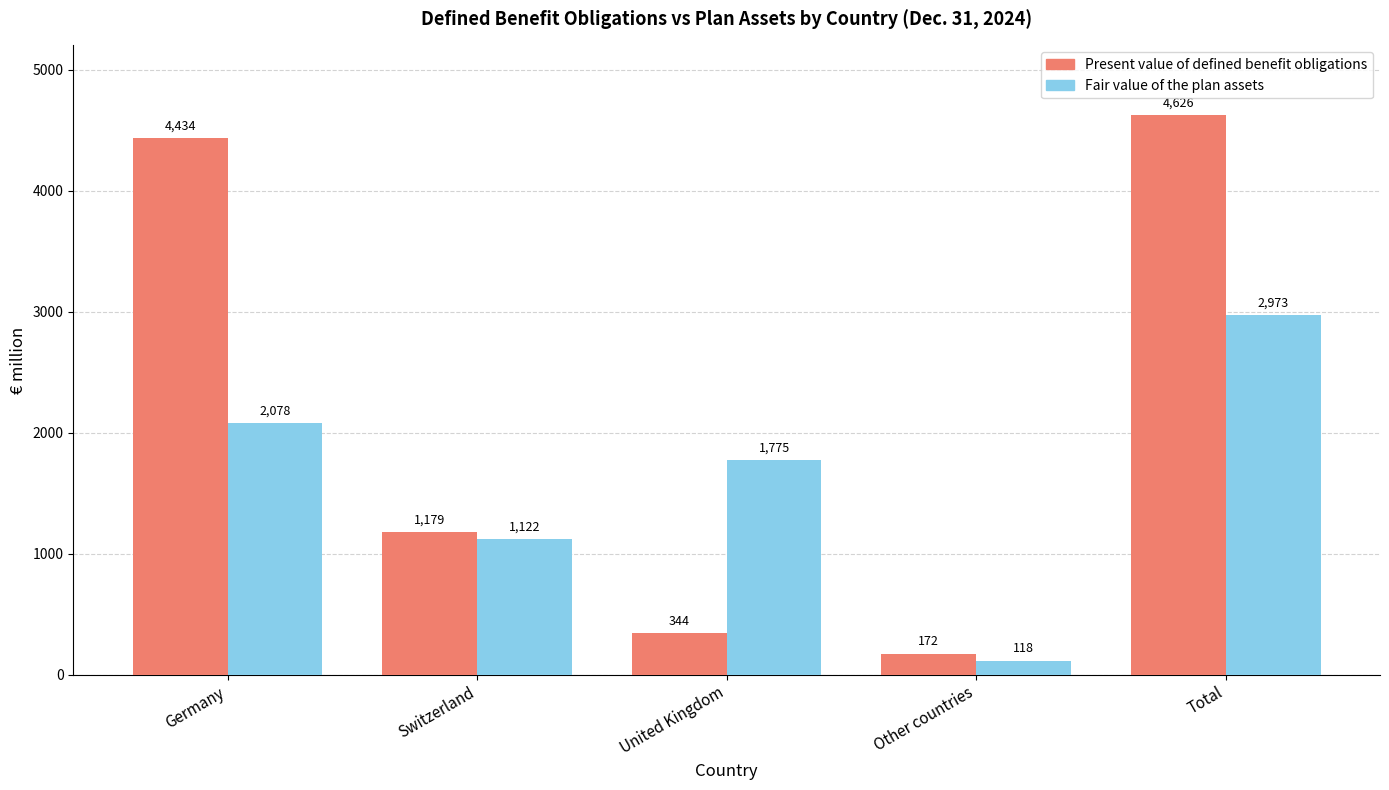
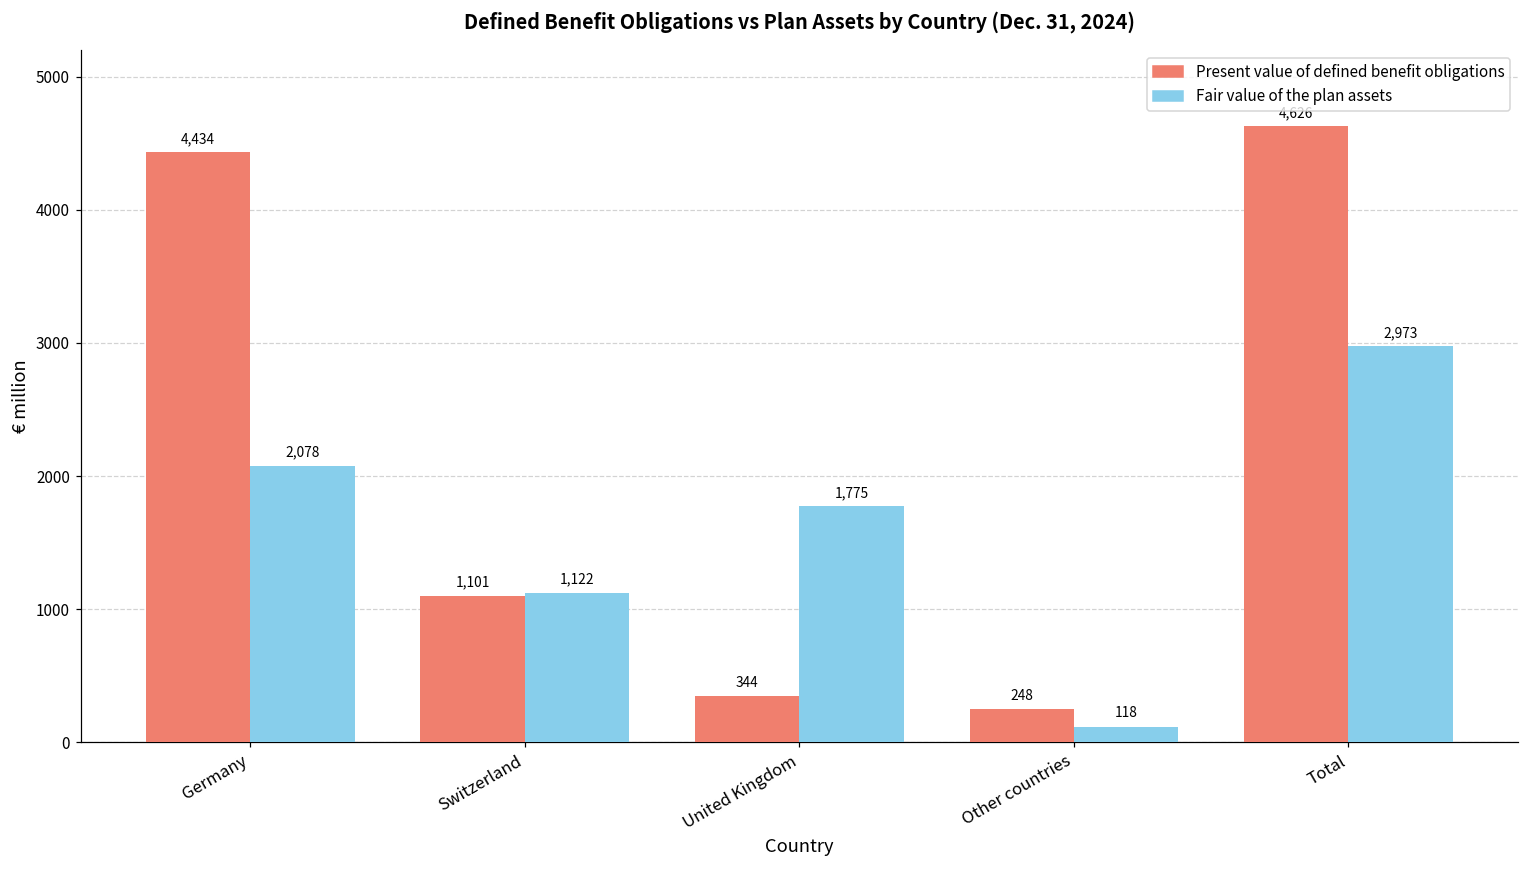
  {
    "Present value of defined benefit obligations": {
      "Germany": "4,434",
-     "Switzerland": "1,179",
+     "Switzerland": "1,101",
      "United Kingdom": "344",
-     "Other countries": "172"
+     "Other countries": "248"
    },
    "Fair value of the plan assets": {
      "Germany": "2,078",
      "Switzerland": "1,122",
      "United Kingdom": "1,775",
      "Other countries": "118",
      "Total": "2,973"
    }
  }
